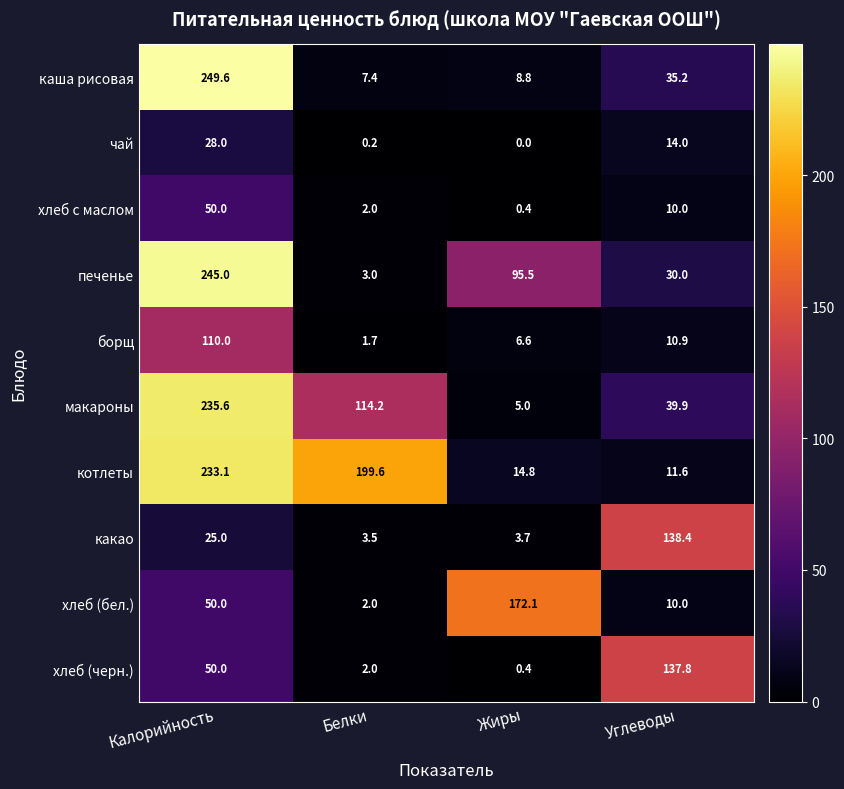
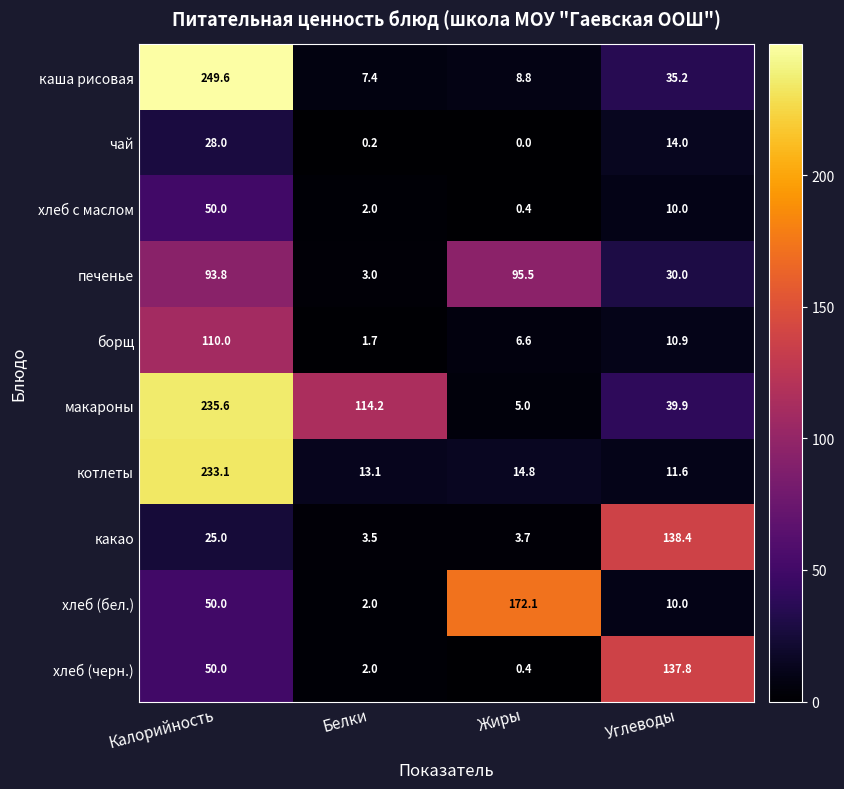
  {
    "каша рисовая": {
      "Калорийность": 249.6,
      "Белки": 7.4,
      "Жиры": 8.8,
      "Углеводы": 35.2
    },
    "чай": {
      "Калорийность": 28.0,
      "Белки": 0.2,
      "Жиры": 0.0,
      "Углеводы": 14.0
    },
    "хлеб с маслом": {
      "Калорийность": 50.0,
      "Белки": 2.0,
      "Жиры": 0.4,
      "Углеводы": 10.0
    },
    "печенье": {
-     "Калорийность": 245.0,
+     "Калорийность": 93.8,
      "Белки": 3.0,
      "Жиры": 95.5,
      "Углеводы": 30.0
    },
    "борщ": {
      "Калорийность": 110.0,
      "Белки": 1.7,
      "Жиры": 6.6,
      "Углеводы": 10.9
    },
    "макароны": {
      "Калорийность": 235.6,
      "Белки": 114.2,
      "Жиры": 5.0,
      "Углеводы": 39.9
    },
    "котлеты": {
      "Калорийность": 233.1,
-     "Белки": 199.6,
+     "Белки": 13.1,
      "Жиры": 14.8,
      "Углеводы": 11.6
    },
    "какао": {
      "Калорийность": 25.0,
      "Белки": 3.5,
      "Жиры": 3.7,
      "Углеводы": 138.4
    },
    "хлеб (бел.)": {
      "Калорийность": 50.0,
      "Белки": 2.0,
      "Жиры": 172.1,
      "Углеводы": 10.0
    },
    "хлеб (черн.)": {
      "Калорийность": 50.0,
      "Белки": 2.0,
      "Жиры": 0.4,
      "Углеводы": 137.8
    }
  }
